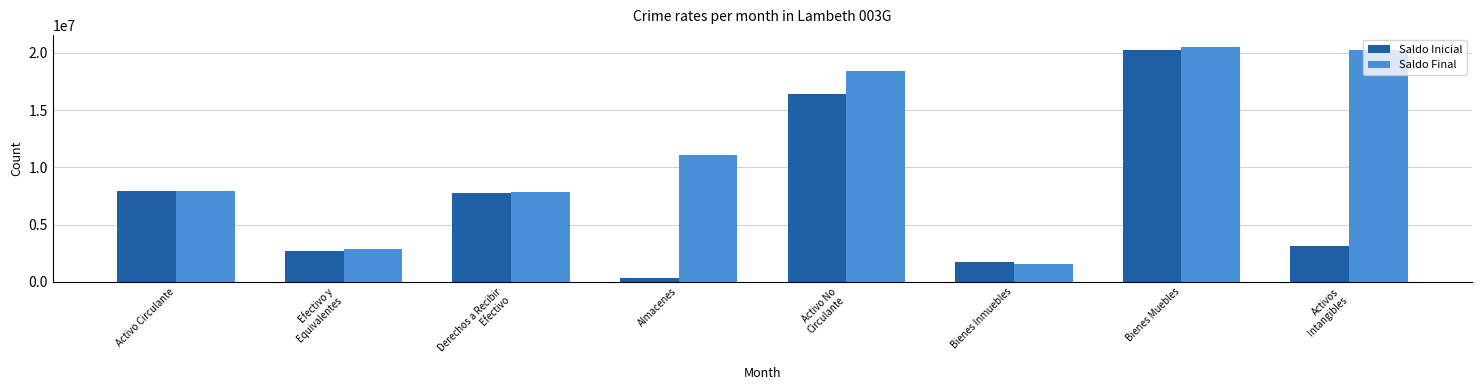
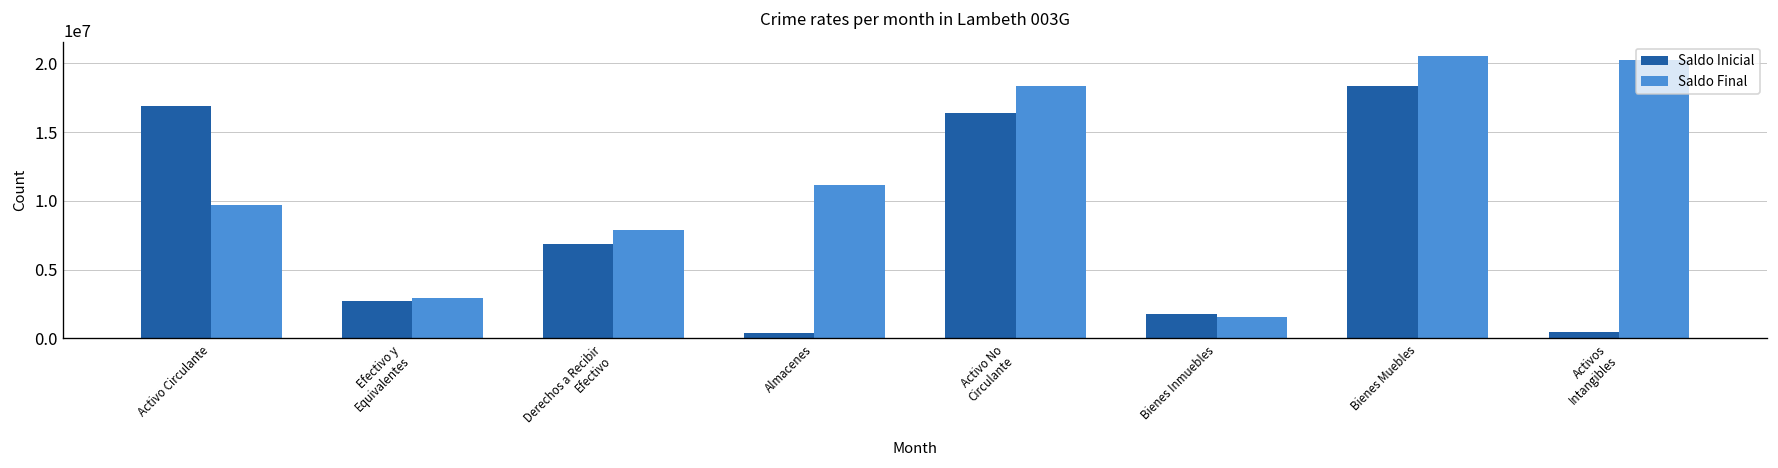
  {
    "Saldo Inicial": {
-     "Activo Circulante": 7900000,
+     "Activo Circulante": 16900000,
      "Efectivo y Equivalentes": 2700000,
-     "Derechos a Recibir Efectivo": 7800000,
+     "Derechos a Recibir Efectivo": 6800000,
      "Almacenes": 400000,
      "Activo No Circulante": 16400000,
      "Bienes Inmuebles": 1800000,
-     "Bienes Muebles": 20200000,
-     "Activos Intangibles": 3200000
+     "Bienes Muebles": 18300000,
+     "Activos Intangibles": 400000
    },
    "Saldo Final": {
-     "Activo Circulante": 8000000,
+     "Activo Circulante": 9700000,
      "Efectivo y Equivalentes": 2900000,
      "Derechos a Recibir Efectivo": 7900000,
      "Almacenes": 11100000,
      "Activo No Circulante": 18400000,
      "Bienes Inmuebles": 1600000,
      "Bienes Muebles": 20500000
    }
  }
